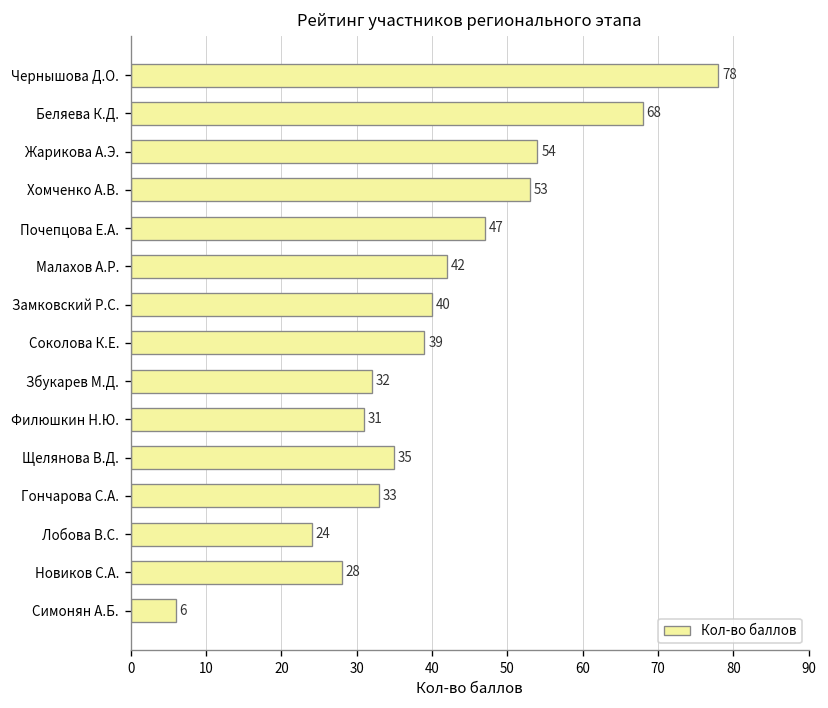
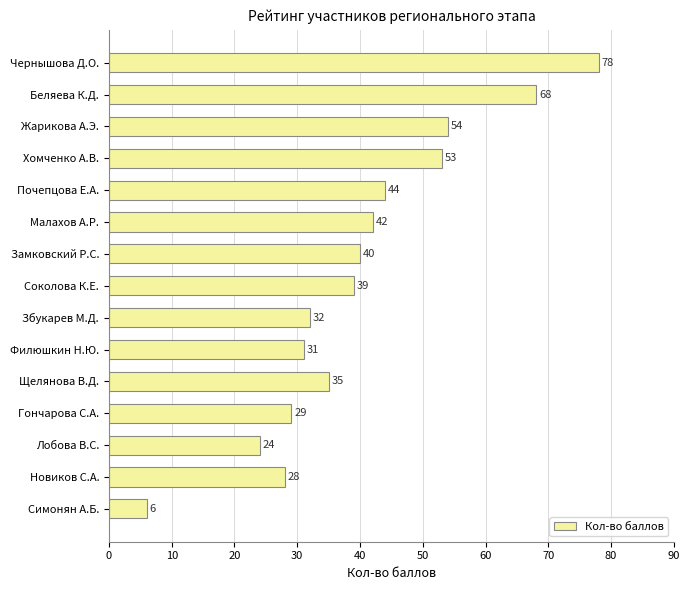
  {
    "Чернышова Д.О.": 78,
    "Беляева К.Д.": 68,
    "Жарикова А.Э.": 54,
    "Хомченко А.В.": 53,
-   "Почепцова Е.А.": 47,
+   "Почепцова Е.А.": 44,
    "Малахов А.Р.": 42,
    "Замковский Р.С.": 40,
    "Соколова К.Е.": 39,
    "Збукарев М.Д.": 32,
    "Филюшкин Н.Ю.": 31,
    "Щелянова В.Д.": 35,
-   "Гончарова С.А.": 33,
+   "Гончарова С.А.": 29,
    "Лобова В.С.": 24,
    "Новиков С.А.": 28,
    "Симонян А.Б.": 6
  }
